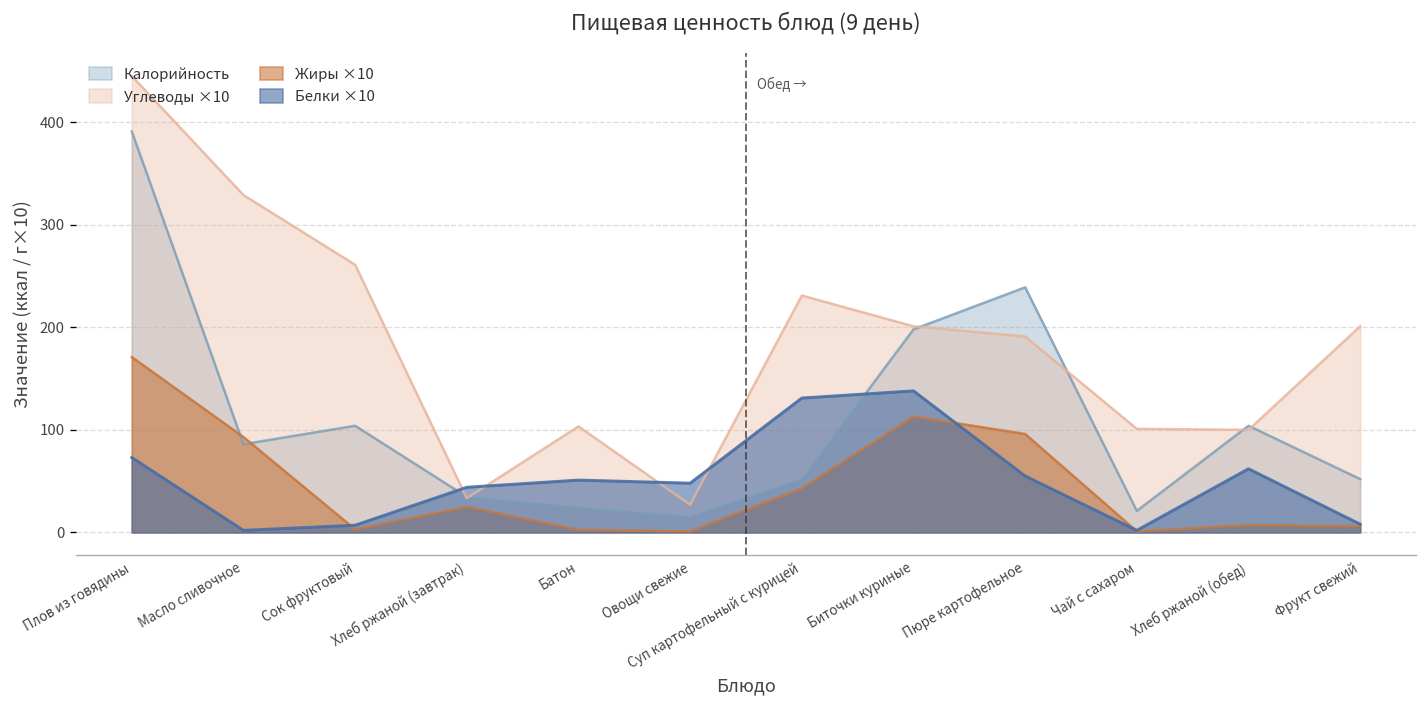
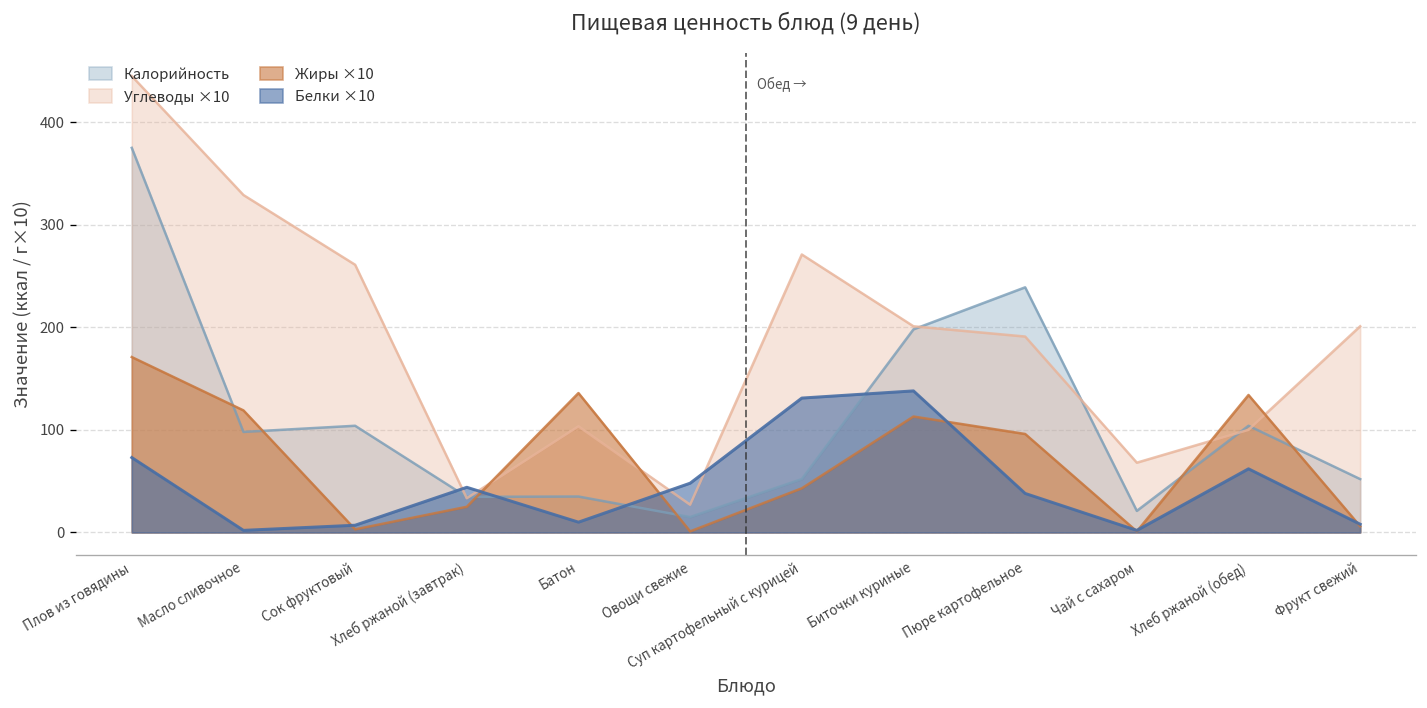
  {
    "Калорийность": {
-     "Плов из говядины": 390,
-     "Масло сливочное": 90,
+     "Плов из говядины": 380,
+     "Масло сливочное": 100,
      "Сок фруктовый": 100,
-     "Батон": 20,
+     "Батон": 40,
      "Овощи свежие": 20,
      "Суп картофельный с курицей": 50,
      "Биточки куриные": 200,
      "Пюре картофельное": 240,
      "Чай с сахаром": 20,
      "Хлеб ржаной (обед)": 100,
      "Фрукт свежий": 50
    },
    "Углеводы ×10": {
      "Плов из говядины": 450,
      "Масло сливочное": 330,
      "Сок фруктовый": 260,
      "Батон": 100,
      "Овощи свежие": 30,
-     "Суп картофельный с курицей": 230,
+     "Суп картофельный с курицей": 270,
      "Биточки куриные": 200,
      "Пюре картофельное": 190,
-     "Чай с сахаром": 100,
+     "Чай с сахаром": 70,
      "Хлеб ржаной (обед)": 100,
      "Фрукт свежий": 200
    },
    "Жиры ×10": {
      "Плов из говядины": 170,
-     "Масло сливочное": 90,
+     "Масло сливочное": 120,
      "Сок фруктовый": 0,
      "Хлеб ржаной (завтрак)": 30,
-     "Батон": 0,
+     "Батон": 140,
      "Овощи свежие": 0,
      "Суп картофельный с курицей": 40,
      "Биточки куриные": 110,
      "Пюре картофельное": 100,
-     "Хлеб ржаной (обед)": 10
+     "Хлеб ржаной (обед)": 130
    },
    "Белки ×10": {
      "Плов из говядины": 70,
      "Масло сливочное": 0,
      "Сок фруктовый": 10,
      "Хлеб ржаной (завтрак)": 40,
-     "Батон": 50,
+     "Батон": 10,
      "Овощи свежие": 50,
      "Суп картофельный с курицей": 130,
      "Биточки куриные": 140,
-     "Пюре картофельное": 60,
+     "Пюре картофельное": 40,
      "Хлеб ржаной (обед)": 60
    }
  }
